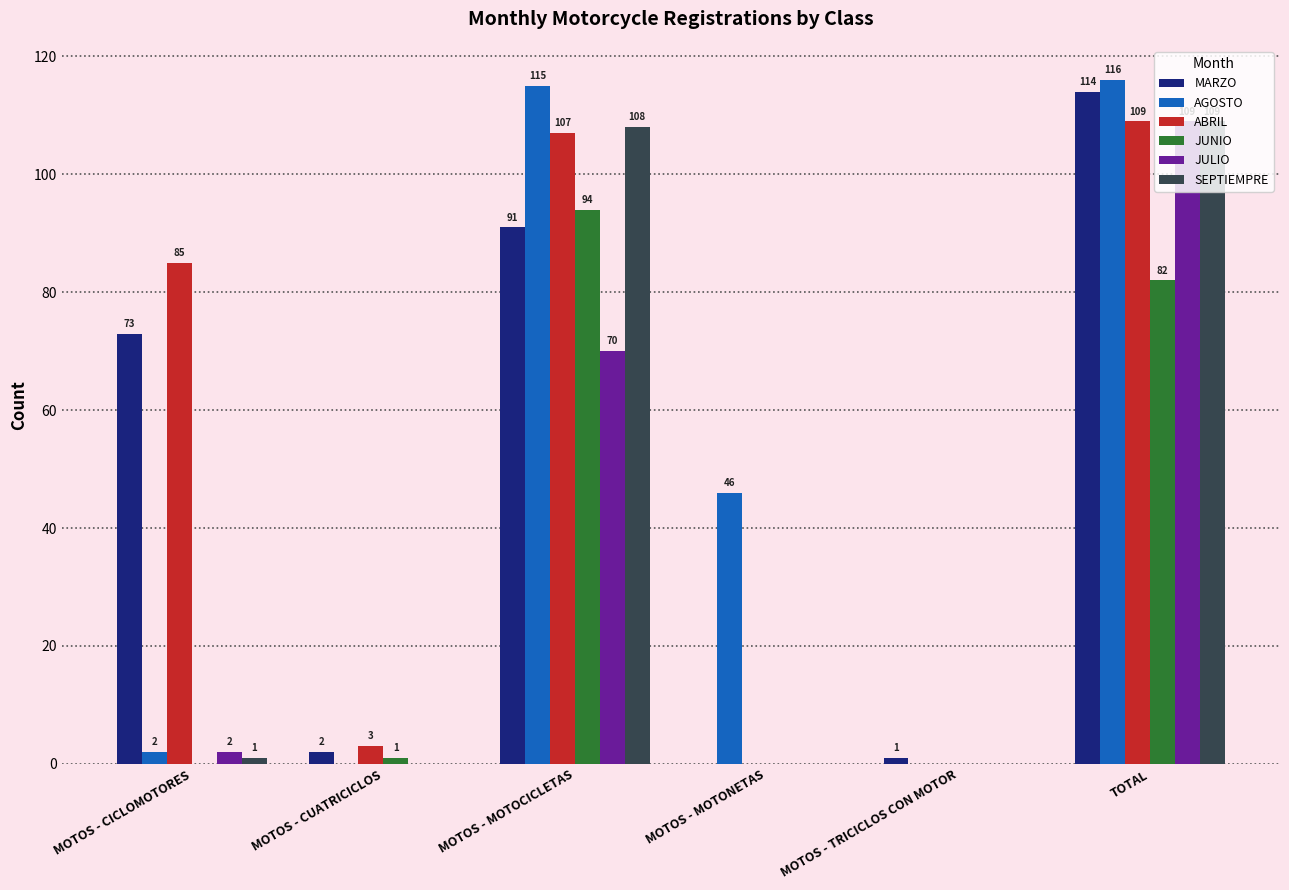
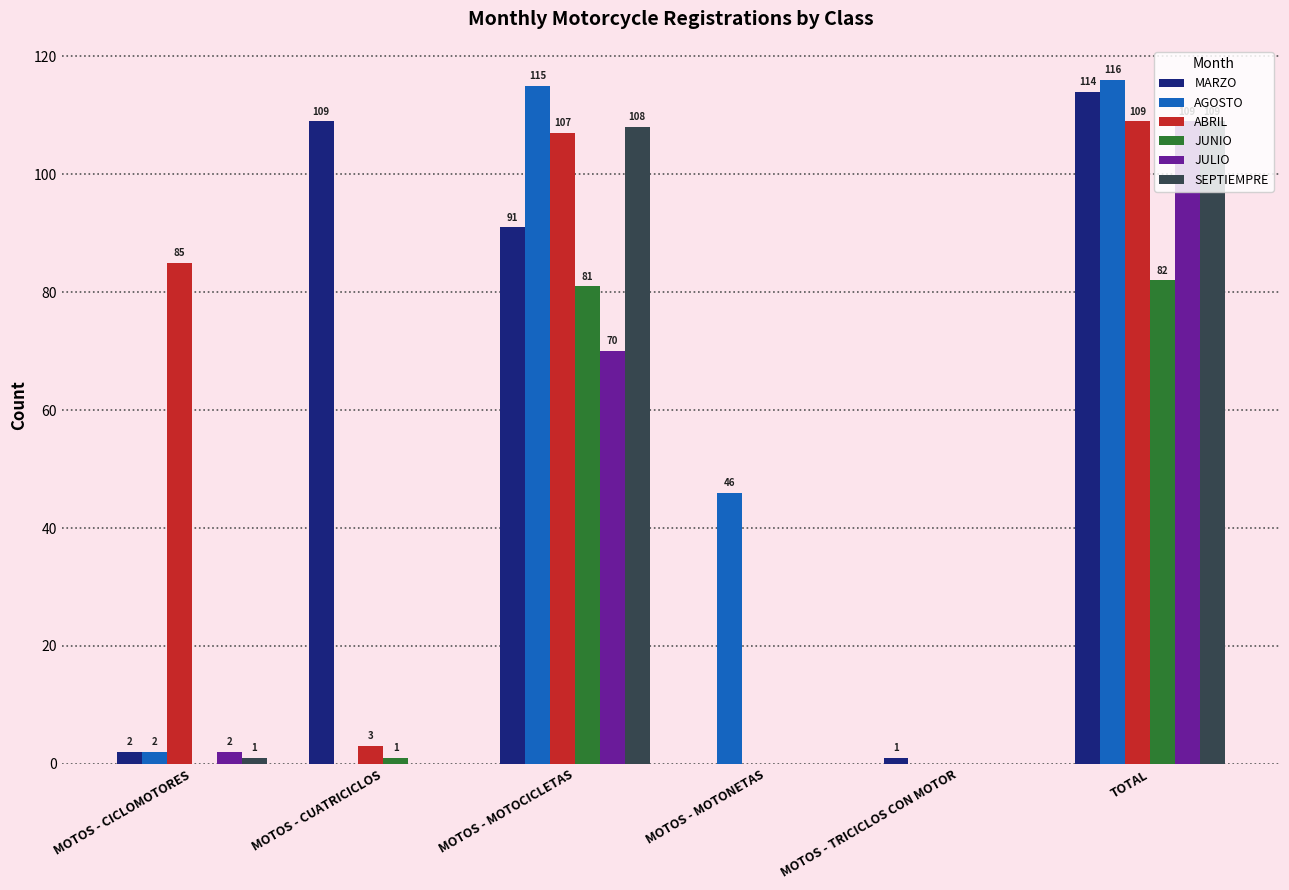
  {
    "MARZO": {
-     "MOTOS - CICLOMOTORES": 73,
-     "MOTOS - CUATRICICLOS": 2,
+     "MOTOS - CICLOMOTORES": 2,
+     "MOTOS - CUATRICICLOS": 109,
      "MOTOS - MOTOCICLETAS": 91,
      "MOTOS - TRICICLOS CON MOTOR": 1,
      "TOTAL": 114
    },
    "AGOSTO": {
      "MOTOS - CICLOMOTORES": 2,
      "MOTOS - MOTOCICLETAS": 115,
      "MOTOS - MOTONETAS": 46,
      "TOTAL": 116
    },
    "ABRIL": {
      "MOTOS - CICLOMOTORES": 85,
      "MOTOS - CUATRICICLOS": 3,
      "MOTOS - MOTOCICLETAS": 107,
      "TOTAL": 109
    },
    "JUNIO": {
      "MOTOS - CUATRICICLOS": 1,
-     "MOTOS - MOTOCICLETAS": 94,
+     "MOTOS - MOTOCICLETAS": 81,
      "TOTAL": 82
    },
    "JULIO": {
      "MOTOS - CICLOMOTORES": 2,
      "MOTOS - MOTOCICLETAS": 70
    },
    "SEPTIEMPRE": {
      "MOTOS - CICLOMOTORES": 1,
      "MOTOS - MOTOCICLETAS": 108
    }
  }
